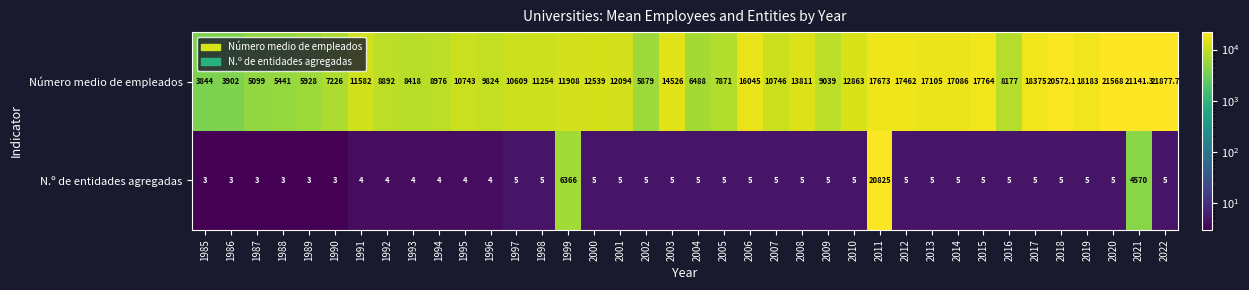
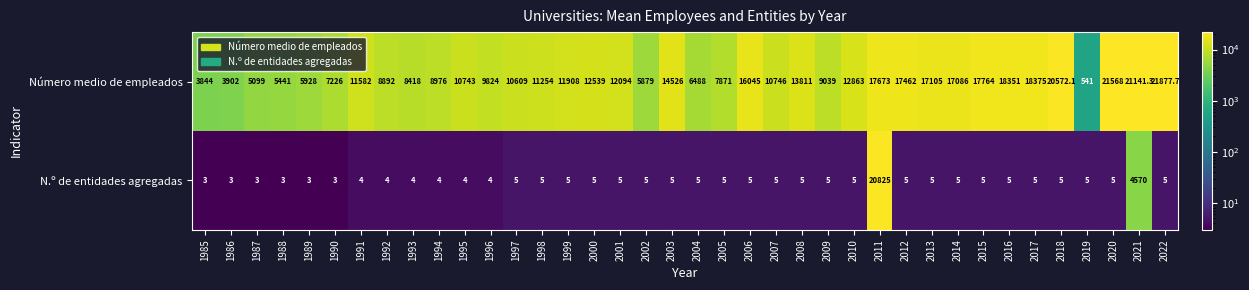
  {
    "Número medio de empleados": {
      "1985": 3844,
      "1986": 3902,
      "1987": 5099,
      "1988": 5441,
      "1989": 5928,
      "1990": 7226,
      "1991": 11582,
      "1992": 8892,
      "1993": 8418,
      "1994": 8976,
      "1995": 10743,
      "1996": 9824,
      "1997": 10609,
      "1998": 11254,
      "1999": 11908,
      "2000": 12539,
      "2001": 12094,
      "2002": 5879,
      "2003": 14526,
      "2004": 6488,
      "2005": 7871,
      "2006": 16045,
      "2007": 10746,
      "2008": 13811,
      "2009": 9039,
      "2010": 12863,
      "2011": 17673,
      "2012": 17462,
      "2013": 17105,
      "2014": 17086,
      "2015": 17764,
-     "2016": 8177,
+     "2016": 18351,
      "2017": 18375,
      "2018": 20572.1,
-     "2019": 18183,
+     "2019": 541,
      "2020": 21568,
      "2021": 21141.3,
      "2022": 21877.7
    },
    "N.º de entidades agregadas": {
      "1985": 3,
      "1986": 3,
      "1987": 3,
      "1988": 3,
      "1989": 3,
      "1990": 3,
      "1991": 4,
      "1992": 4,
      "1993": 4,
      "1994": 4,
      "1995": 4,
      "1996": 4,
      "1997": 5,
      "1998": 5,
-     "1999": 6366,
+     "1999": 5,
      "2000": 5,
      "2001": 5,
      "2002": 5,
      "2003": 5,
      "2004": 5,
      "2005": 5,
      "2006": 5,
      "2007": 5,
      "2008": 5,
      "2009": 5,
      "2010": 5,
      "2011": 20825,
      "2012": 5,
      "2013": 5,
      "2014": 5,
      "2015": 5,
      "2016": 5,
      "2017": 5,
      "2018": 5,
      "2019": 5,
      "2020": 5,
      "2021": 4570,
      "2022": 5
    }
  }
